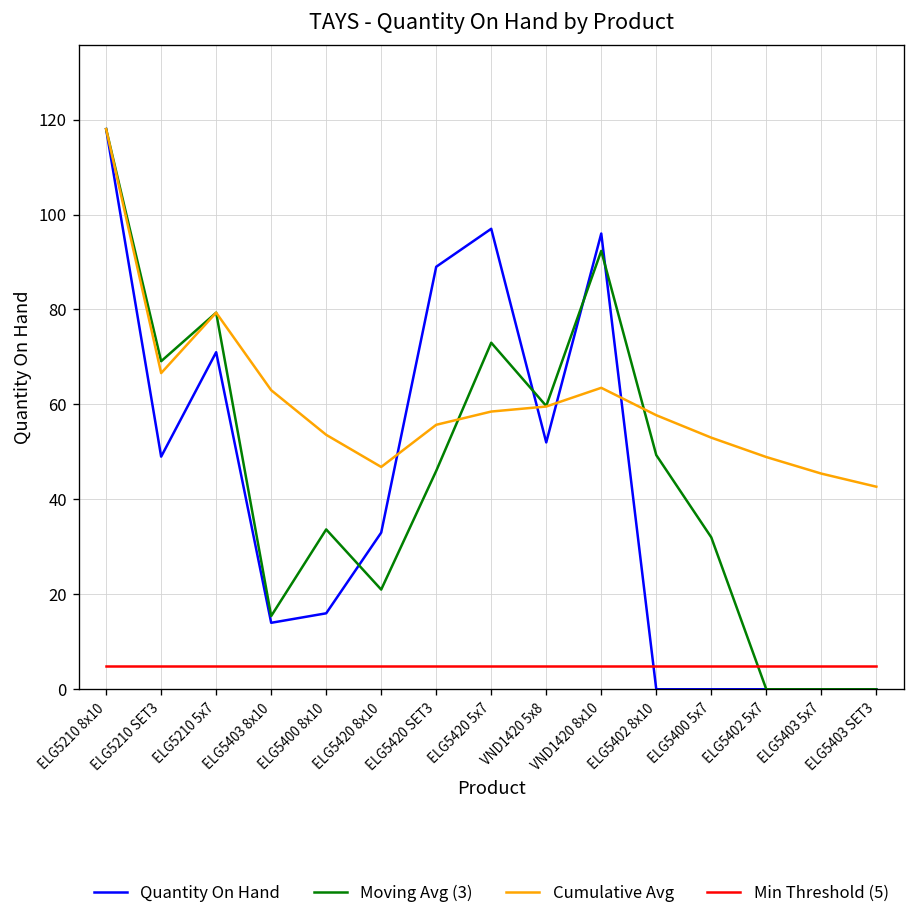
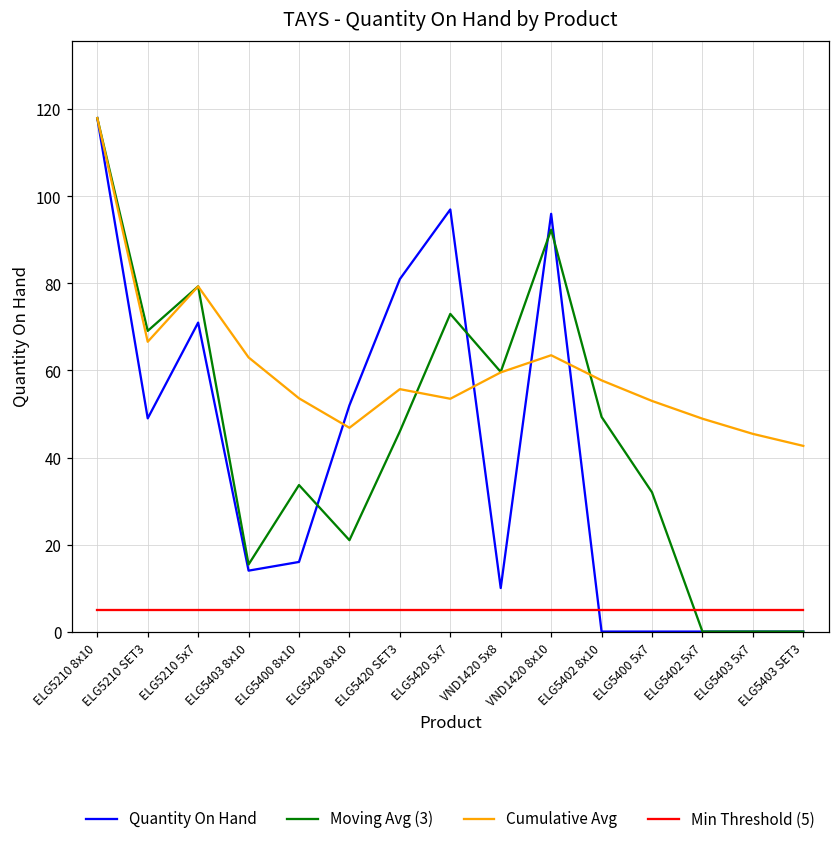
  {
    "Quantity On Hand": {
      "ELG5210 SET3": 49,
      "ELG5210 5x7": 71,
      "ELG5403 8x10": 14,
      "ELG5400 8x10": 16,
-     "ELG5420 8x10": 33,
-     "ELG5420 SET3": 89,
+     "ELG5420 8x10": 52,
+     "ELG5420 SET3": 81,
      "ELG5420 5x7": 97,
-     "VND1420 5x8": 52,
+     "VND1420 5x8": 10,
      "VND1420 8x10": 96,
      "ELG5402 8x10": 0,
      "ELG5400 5x7": 0
    },
    "Moving Avg (3)": {
      "ELG5210 SET3": 69,
      "ELG5403 8x10": 15,
      "ELG5400 8x10": 34,
      "ELG5420 8x10": 21,
      "ELG5420 SET3": 46,
      "ELG5420 5x7": 73,
      "VND1420 8x10": 92,
      "ELG5402 8x10": 49,
      "ELG5400 5x7": 32
    },
    "Cumulative Avg": {
      "ELG5210 SET3": 67,
      "ELG5403 8x10": 63,
      "ELG5400 8x10": 54,
      "ELG5420 8x10": 47,
      "ELG5420 SET3": 56,
-     "ELG5420 5x7": 59,
+     "ELG5420 5x7": 54,
      "VND1420 8x10": 64,
      "ELG5402 8x10": 58,
      "ELG5400 5x7": 53,
      "ELG5402 5x7": 49,
      "ELG5403 5x7": 45,
      "ELG5403 SET3": 43
    },
    "Min Threshold (5)": {
      "ELG5210 8x10": 5,
      "ELG5210 SET3": 5,
      "ELG5210 5x7": 5,
      "ELG5403 8x10": 5,
      "ELG5400 8x10": 5,
      "ELG5420 8x10": 5,
      "ELG5420 SET3": 5,
      "ELG5420 5x7": 5,
      "VND1420 5x8": 5,
      "VND1420 8x10": 5,
      "ELG5402 8x10": 5,
      "ELG5400 5x7": 5,
      "ELG5402 5x7": 5,
      "ELG5403 5x7": 5,
      "ELG5403 SET3": 5
    }
  }
